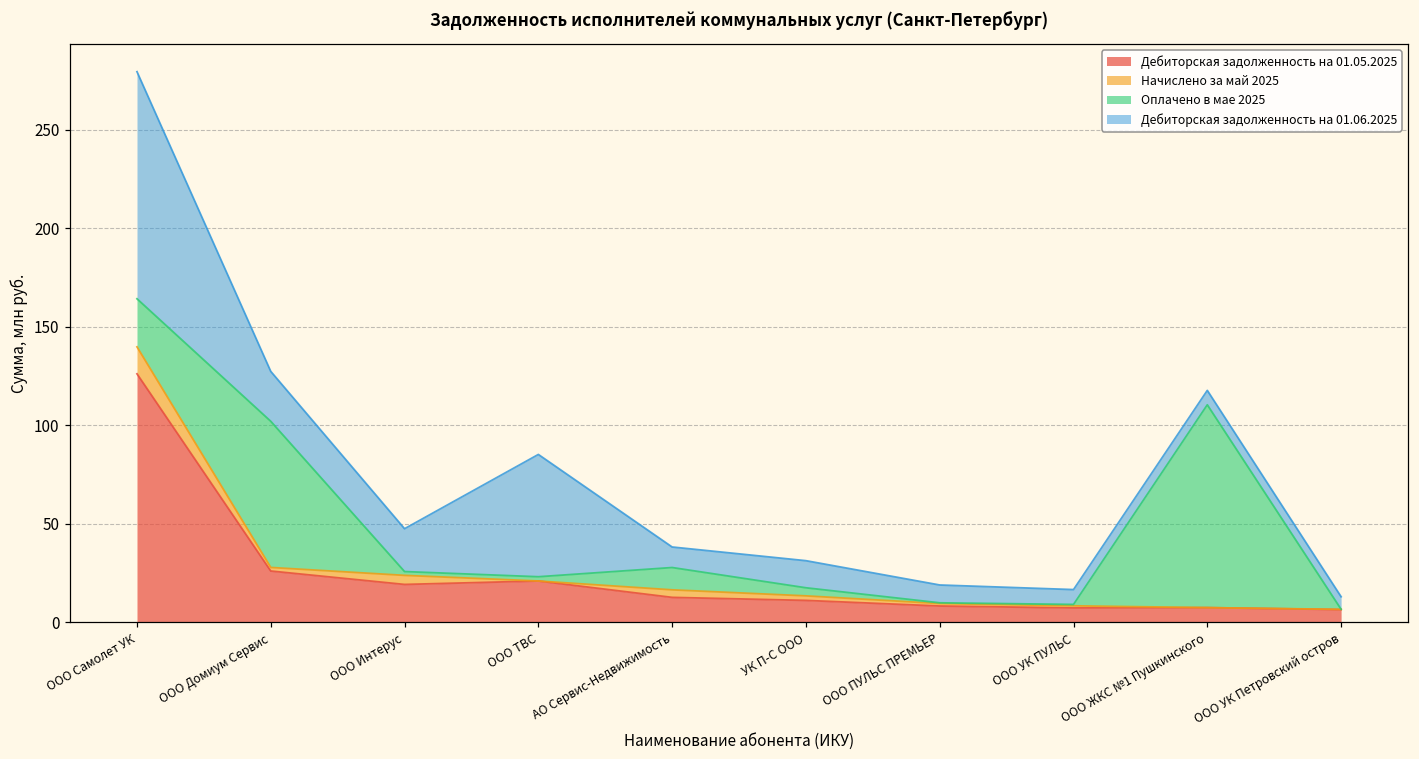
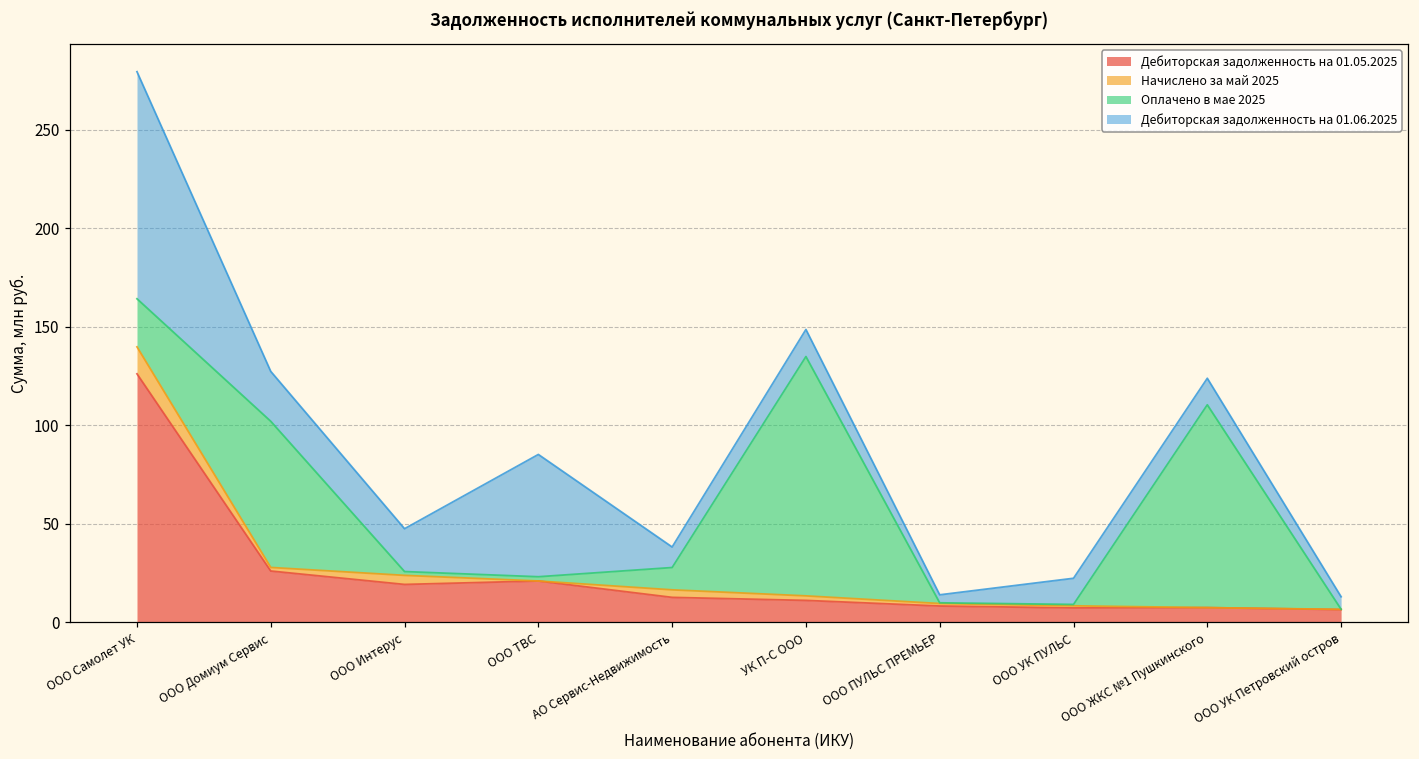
  {
    "Дебиторская задолженность на 01.05.2025": {
      "ООО Самолет УК": 126,
      "ООО Домиум Сервис": 26,
      "ООО Интерус": 19,
      "АО Сервис-Недвижимость": 13,
      "УК П-С ООО": 11
    },
    "Начислено за май 2025": {
      "ООО Самолет УК": 14,
      "ООО Домиум Сервис": 2,
      "ООО Интерус": 5,
      "АО Сервис-Недвижимость": 4,
      "УК П-С ООО": 2
    },
    "Оплачено в мае 2025": {
      "ООО Самолет УК": 24,
      "ООО Домиум Сервис": 74,
      "ООО Интерус": 2,
      "ООО ТВС": 2,
      "АО Сервис-Недвижимость": 11,
-     "УК П-С ООО": 4,
+     "УК П-С ООО": 121,
      "ООО ЖКС №1 Пушкинского": 103
    },
    "Дебиторская задолженность на 01.06.2025": {
      "ООО Самолет УК": 115,
      "ООО Домиум Сервис": 25,
      "ООО Интерус": 22,
      "ООО ТВС": 62,
      "АО Сервис-Недвижимость": 10,
      "УК П-С ООО": 14,
-     "ООО ПУЛЬС ПРЕМЬЕР": 9,
-     "ООО УК ПУЛЬС": 8,
-     "ООО ЖКС №1 Пушкинского": 7,
+     "ООО ПУЛЬС ПРЕМЬЕР": 4,
+     "ООО УК ПУЛЬС": 13,
+     "ООО ЖКС №1 Пушкинского": 13,
      "ООО УК Петровский остров": 6
    }
  }
